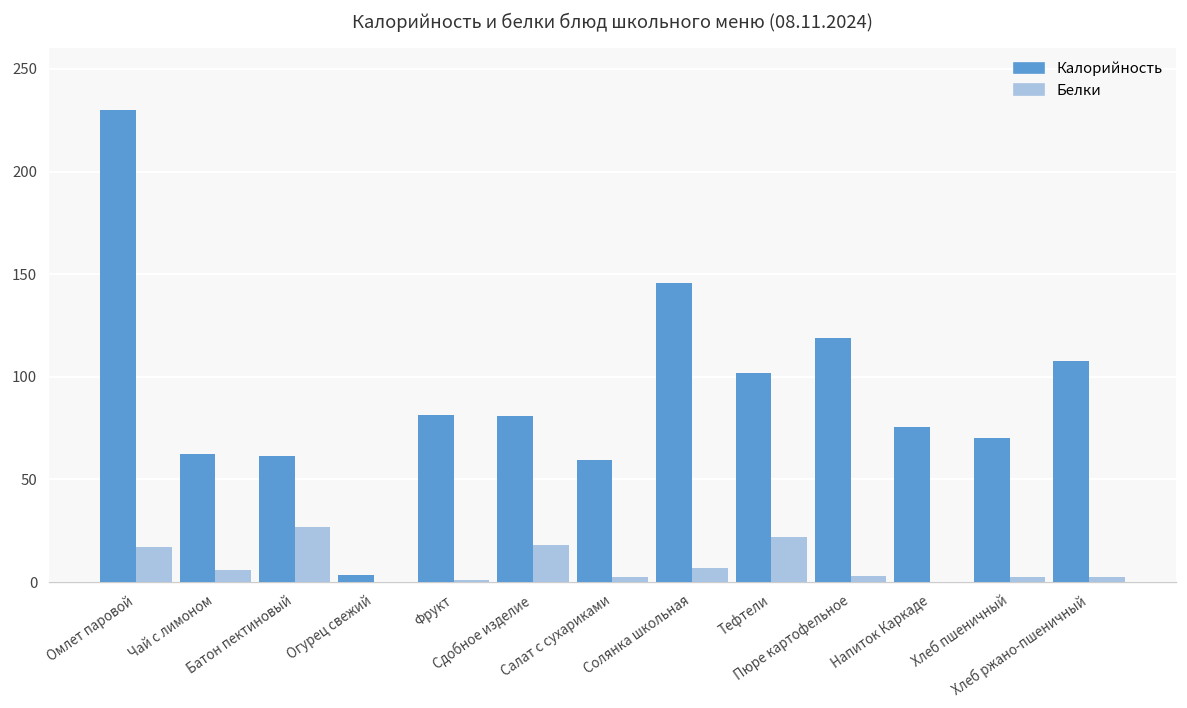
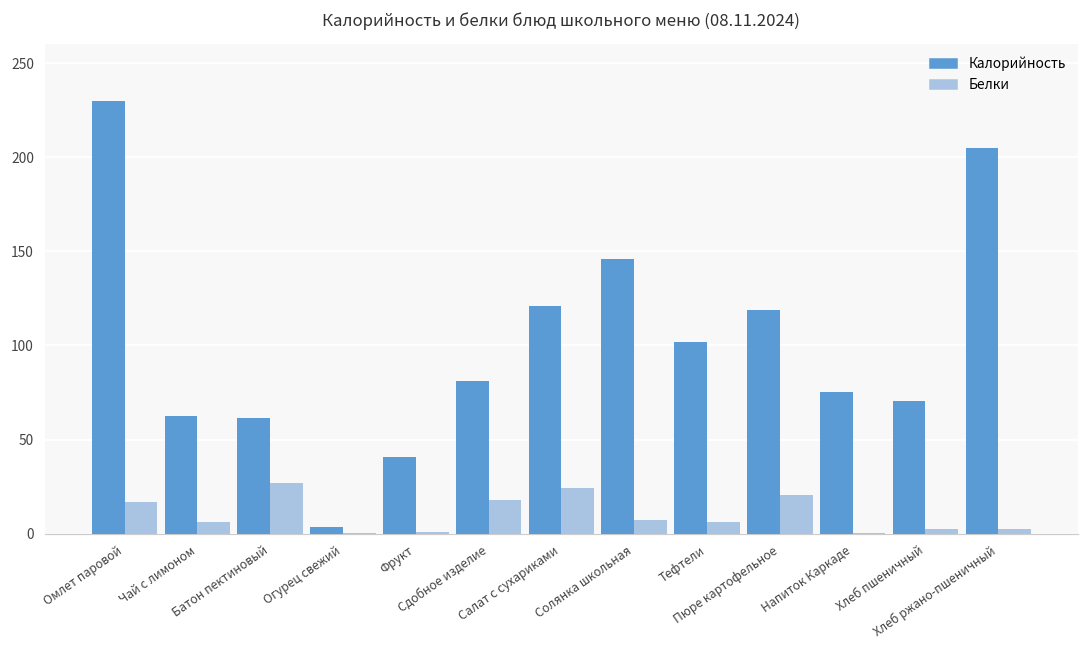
  {
    "Калорийность": {
      "Омлет паровой": 230,
      "Чай с лимоном": 62,
      "Батон пектиновый": 62,
      "Огурец свежий": 3,
-     "Фрукт": 82,
+     "Фрукт": 41,
      "Сдобное изделие": 81,
-     "Салат с сухариками": 60,
+     "Салат с сухариками": 121,
      "Солянка школьная": 146,
      "Тефтели": 102,
      "Пюре картофельное": 119,
      "Напиток Каркаде": 76,
      "Хлеб пшеничный": 70,
-     "Хлеб ржано-пшеничный": 108
+     "Хлеб ржано-пшеничный": 205
    },
    "Белки": {
      "Омлет паровой": 17,
      "Чай с лимоном": 6,
      "Батон пектиновый": 27,
      "Сдобное изделие": 18,
-     "Салат с сухариками": 3,
+     "Салат с сухариками": 24,
      "Солянка школьная": 7,
-     "Тефтели": 22,
-     "Пюре картофельное": 3,
+     "Тефтели": 6,
+     "Пюре картофельное": 20,
      "Хлеб пшеничный": 2,
      "Хлеб ржано-пшеничный": 2
    }
  }
